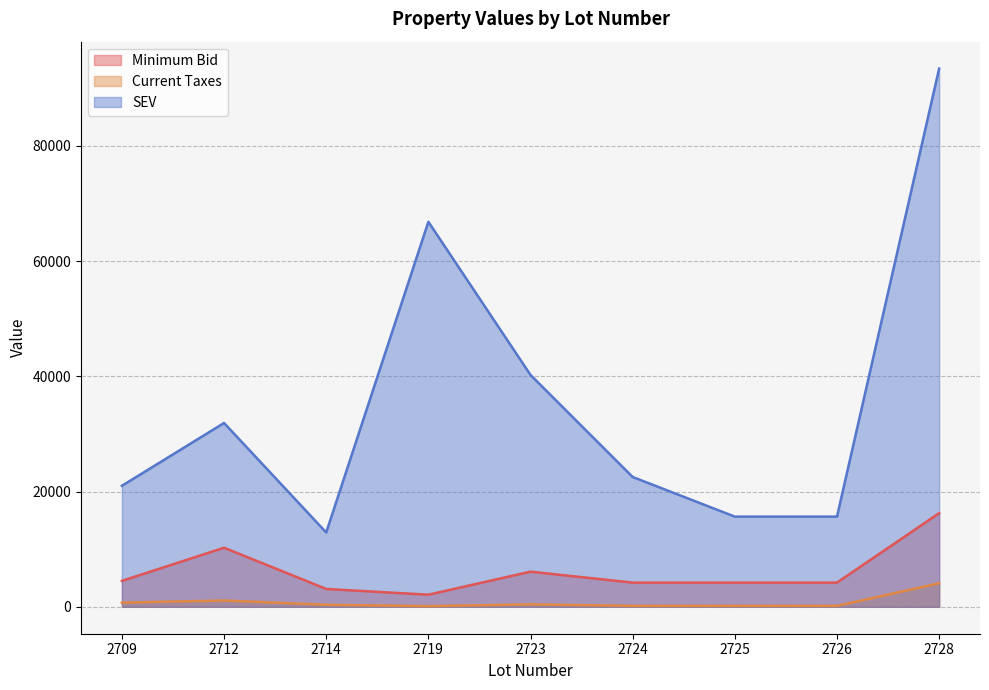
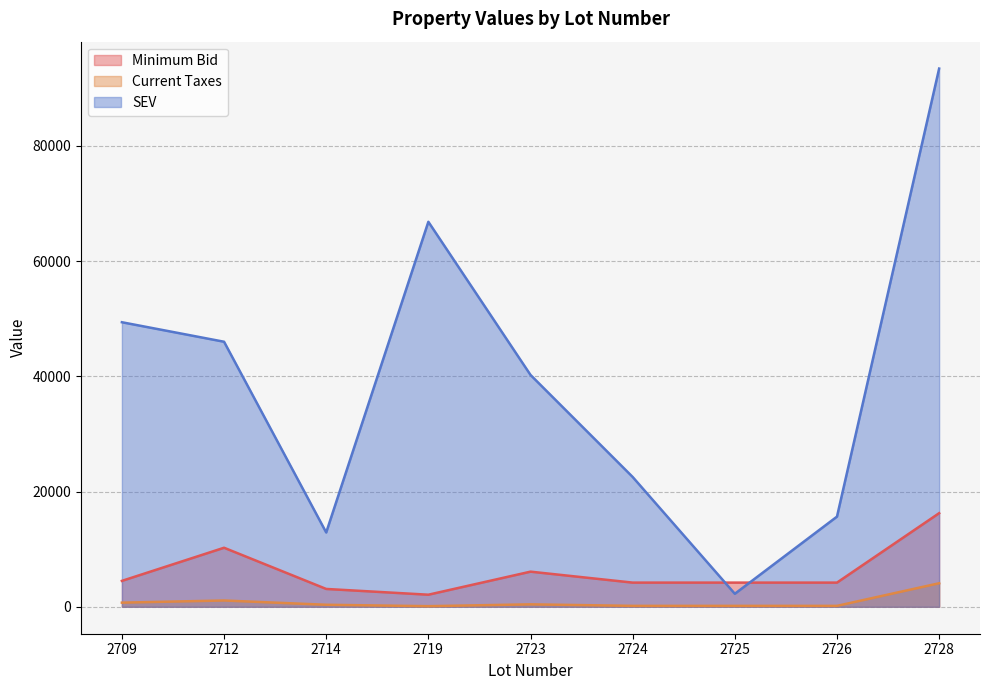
  {
    "SEV": {
-     "2709": 21000,
-     "2712": 32000,
+     "2709": 49000,
+     "2712": 46000,
      "2714": 13000,
      "2719": 67000,
      "2723": 40000,
      "2724": 23000,
-     "2725": 16000,
+     "2725": 2000,
      "2726": 16000,
      "2728": 93000
    }
  }
